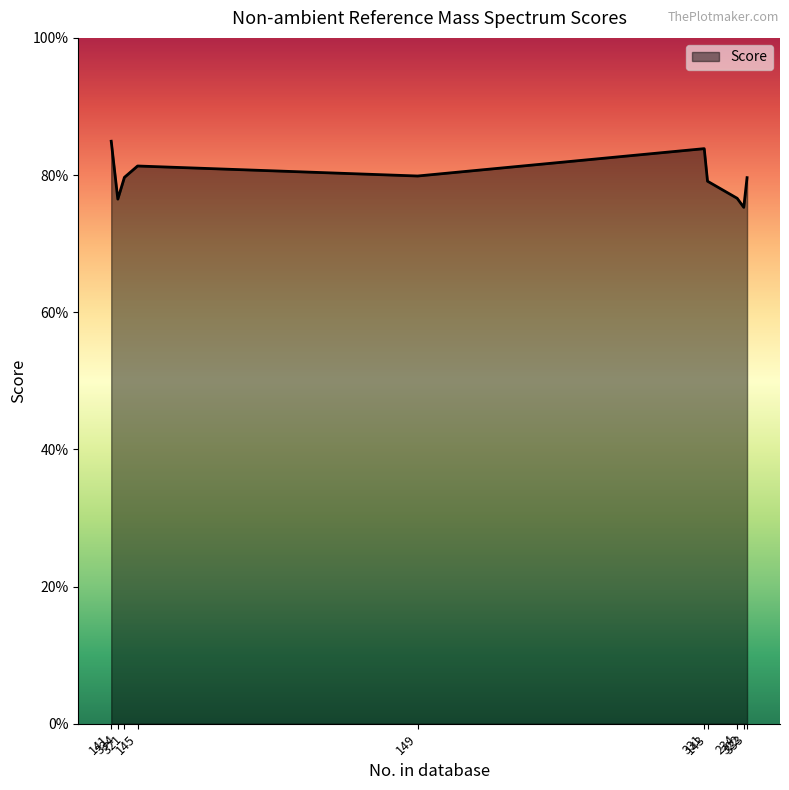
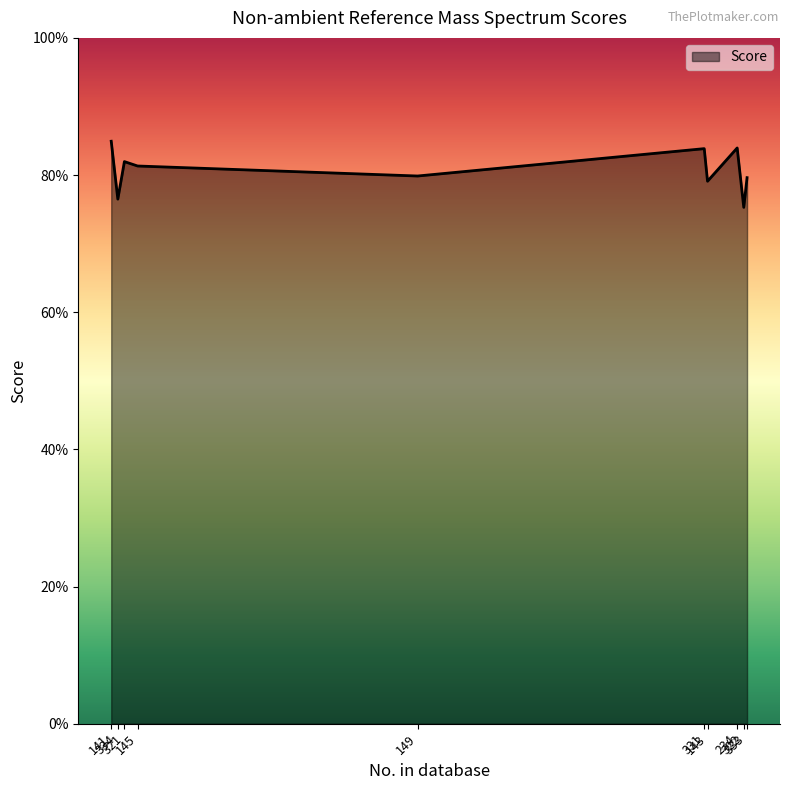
  {
    "141": "85%",
    "334": "76%",
-   "321": "80%",
+   "321": "82%",
    "145": "81%",
    "149": "80%",
    "331": "84%",
    "143": "79%",
-   "234": "77%",
+   "234": "84%",
    "322": "75%",
    "333": "80%"
  }
